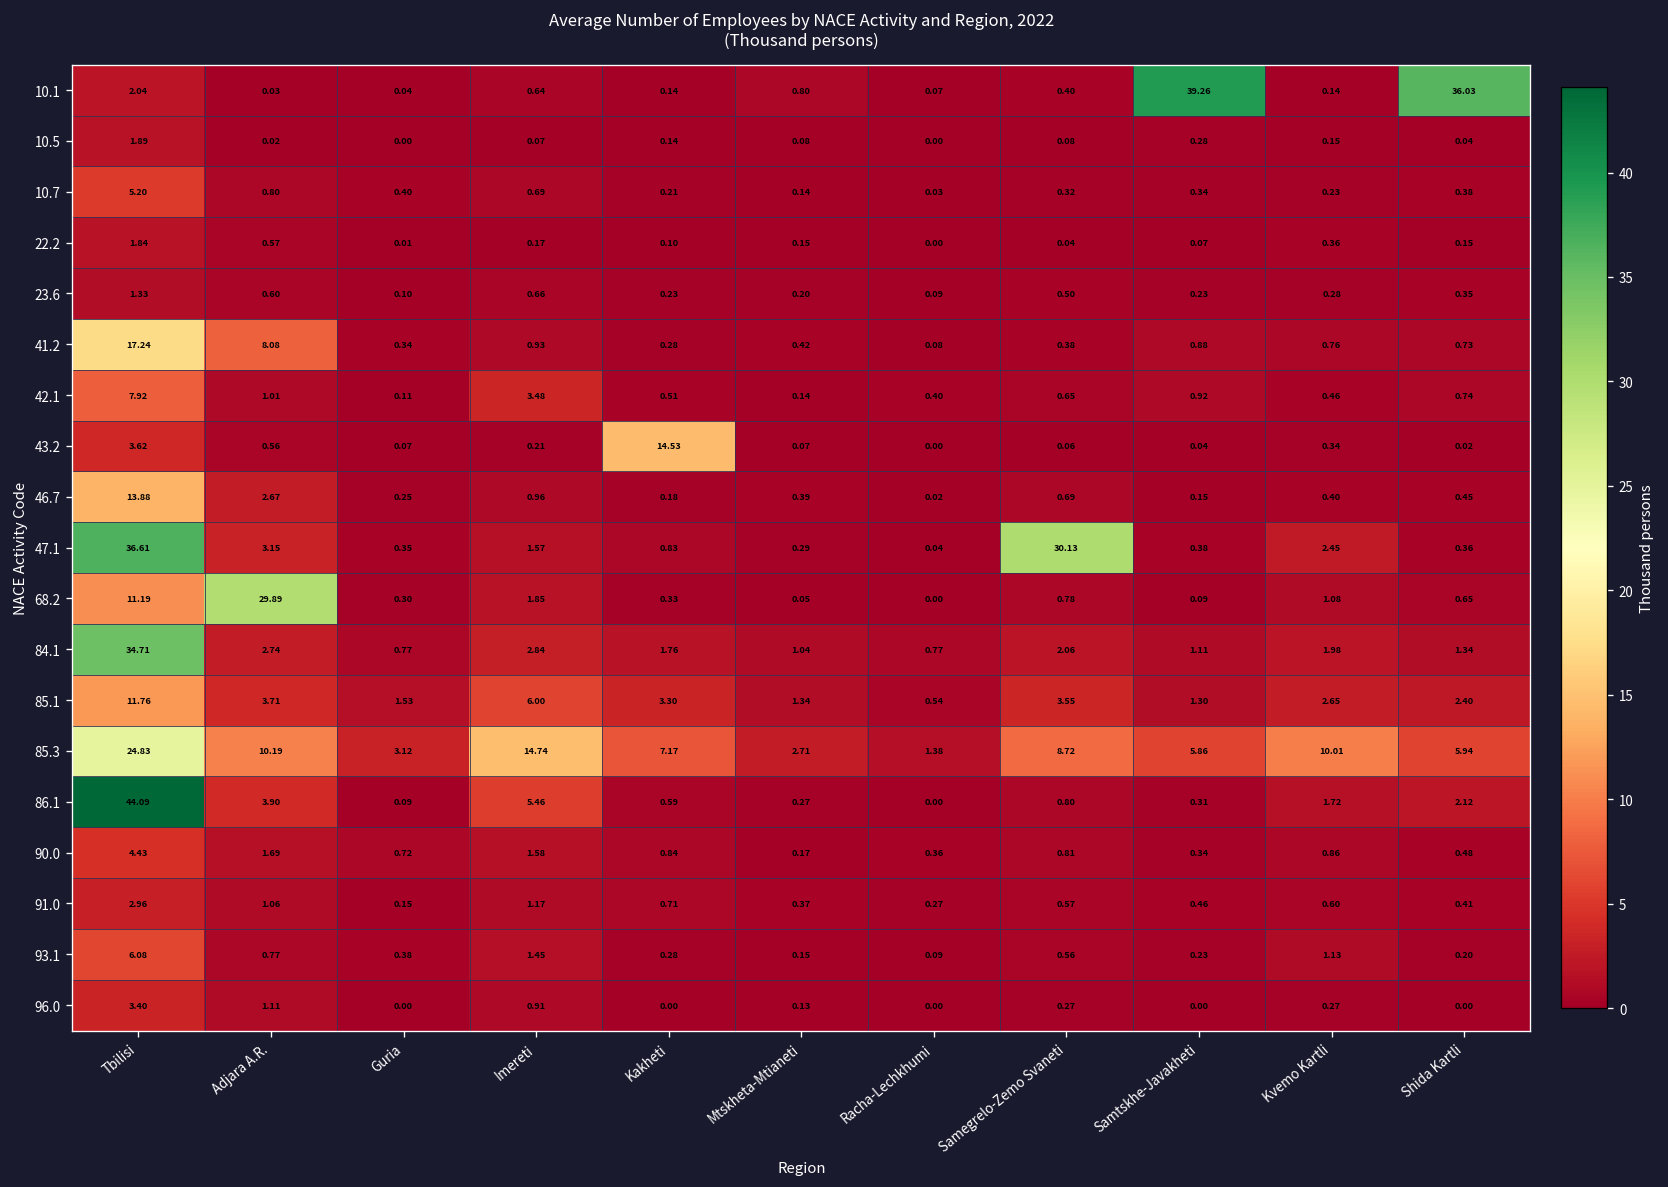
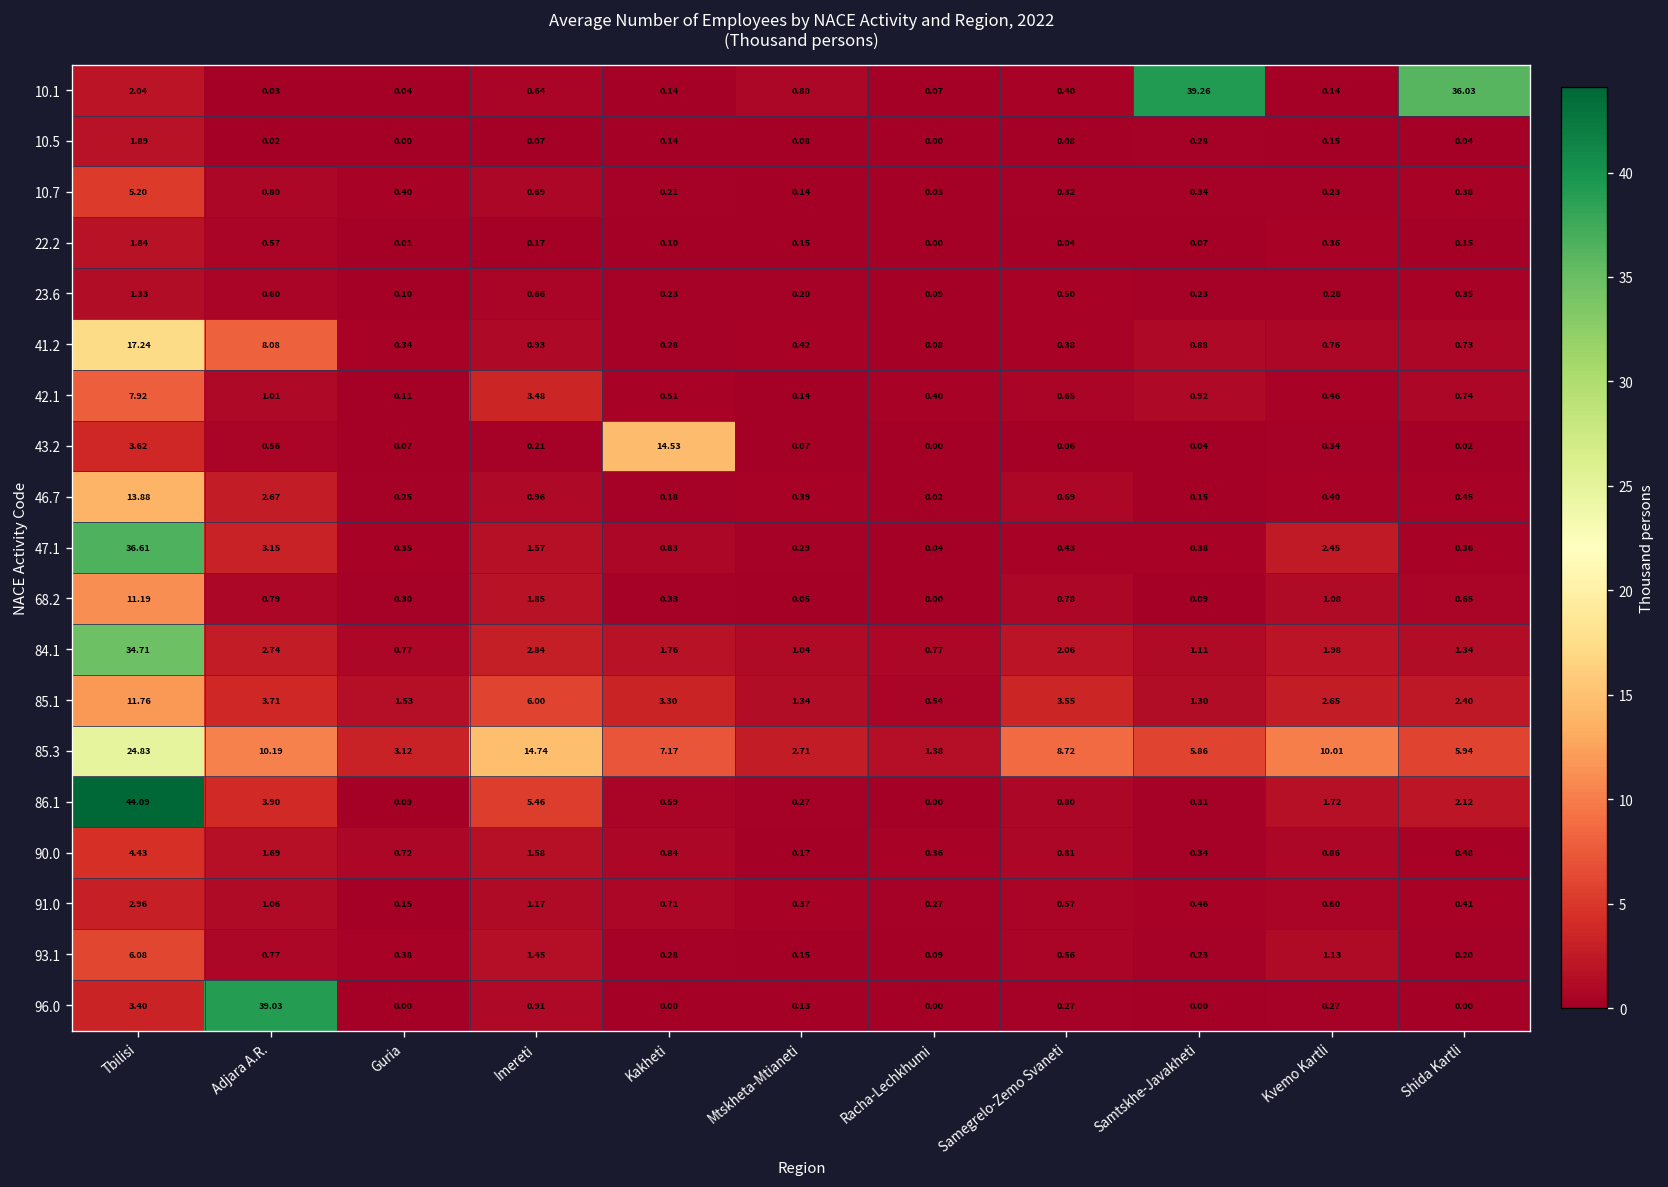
  {
    "47.1": {
      "Tbilisi": 36.61,
      "Adjara A.R.": 3.15,
      "Guria": 0.35,
      "Imereti": 1.57,
      "Kakheti": 0.83,
      "Mtskheta-Mtianeti": 0.29,
      "Racha-Lechkhumi": 0.04,
-     "Samegrelo-Zemo Svaneti": 30.13,
+     "Samegrelo-Zemo Svaneti": 0.43,
      "Samtskhe-Javakheti": 0.38,
      "Kvemo Kartli": 2.45,
      "Shida Kartli": 0.36
    },
    "68.2": {
      "Tbilisi": 11.19,
-     "Adjara A.R.": 29.89,
+     "Adjara A.R.": 0.79,
      "Guria": 0.30,
      "Imereti": 1.85,
      "Kakheti": 0.33,
      "Mtskheta-Mtianeti": 0.05,
      "Racha-Lechkhumi": 0.00,
      "Samegrelo-Zemo Svaneti": 0.78,
      "Samtskhe-Javakheti": 0.09,
      "Kvemo Kartli": 1.08,
      "Shida Kartli": 0.65
    },
    "96.0": {
      "Tbilisi": 3.40,
-     "Adjara A.R.": 1.11,
+     "Adjara A.R.": 39.03,
      "Guria": 0.00,
      "Imereti": 0.91,
      "Kakheti": 0.00,
      "Mtskheta-Mtianeti": 0.13,
      "Racha-Lechkhumi": 0.00,
      "Samegrelo-Zemo Svaneti": 0.27,
      "Samtskhe-Javakheti": 0.00,
      "Kvemo Kartli": 0.27,
      "Shida Kartli": 0.00
    }
  }
